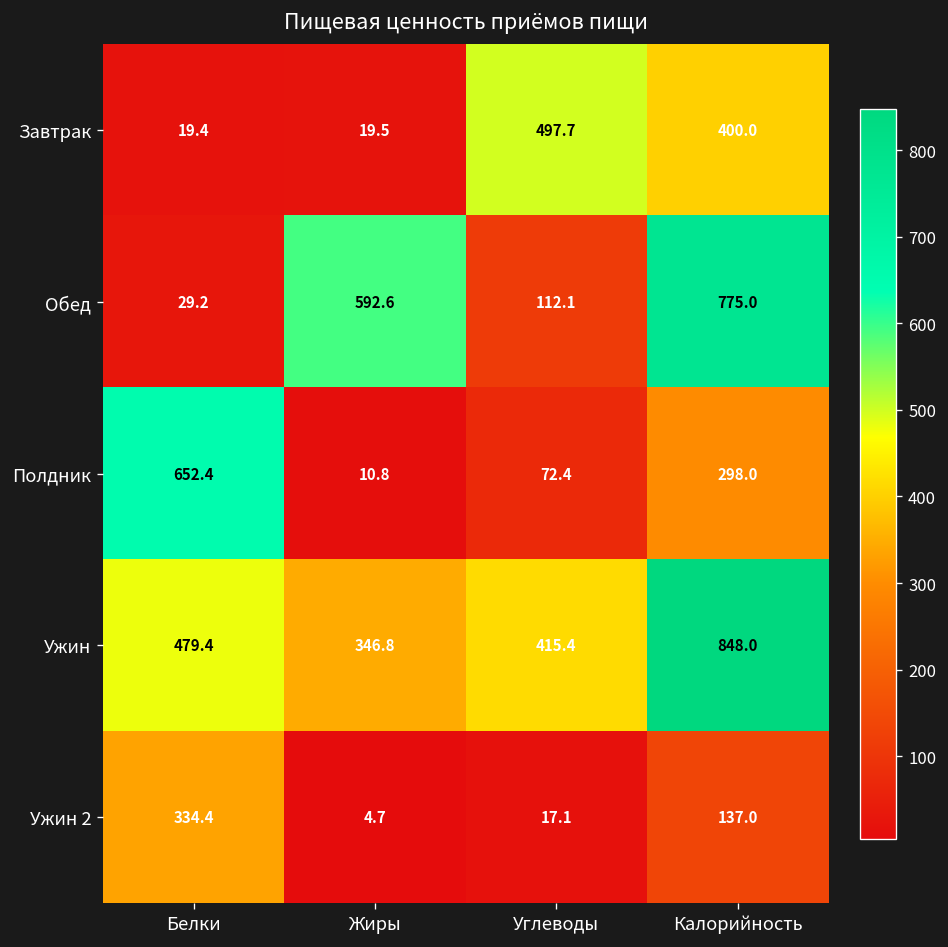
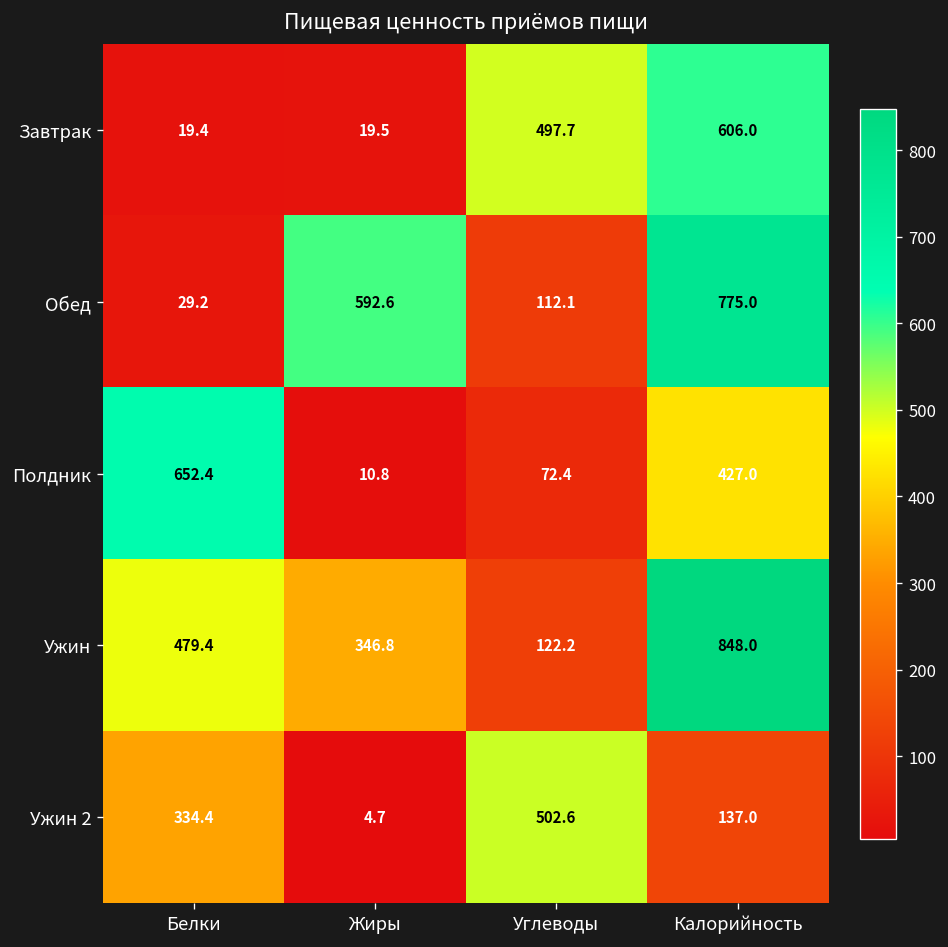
  {
    "Завтрак": {
      "Белки": 19.4,
      "Жиры": 19.5,
      "Углеводы": 497.7,
-     "Калорийность": 400.0
+     "Калорийность": 606.0
    },
    "Обед": {
      "Белки": 29.2,
      "Жиры": 592.6,
      "Углеводы": 112.1,
      "Калорийность": 775.0
    },
    "Полдник": {
      "Белки": 652.4,
      "Жиры": 10.8,
      "Углеводы": 72.4,
-     "Калорийность": 298.0
+     "Калорийность": 427.0
    },
    "Ужин": {
      "Белки": 479.4,
      "Жиры": 346.8,
-     "Углеводы": 415.4,
+     "Углеводы": 122.2,
      "Калорийность": 848.0
    },
    "Ужин 2": {
      "Белки": 334.4,
      "Жиры": 4.7,
-     "Углеводы": 17.1,
+     "Углеводы": 502.6,
      "Калорийность": 137.0
    }
  }
